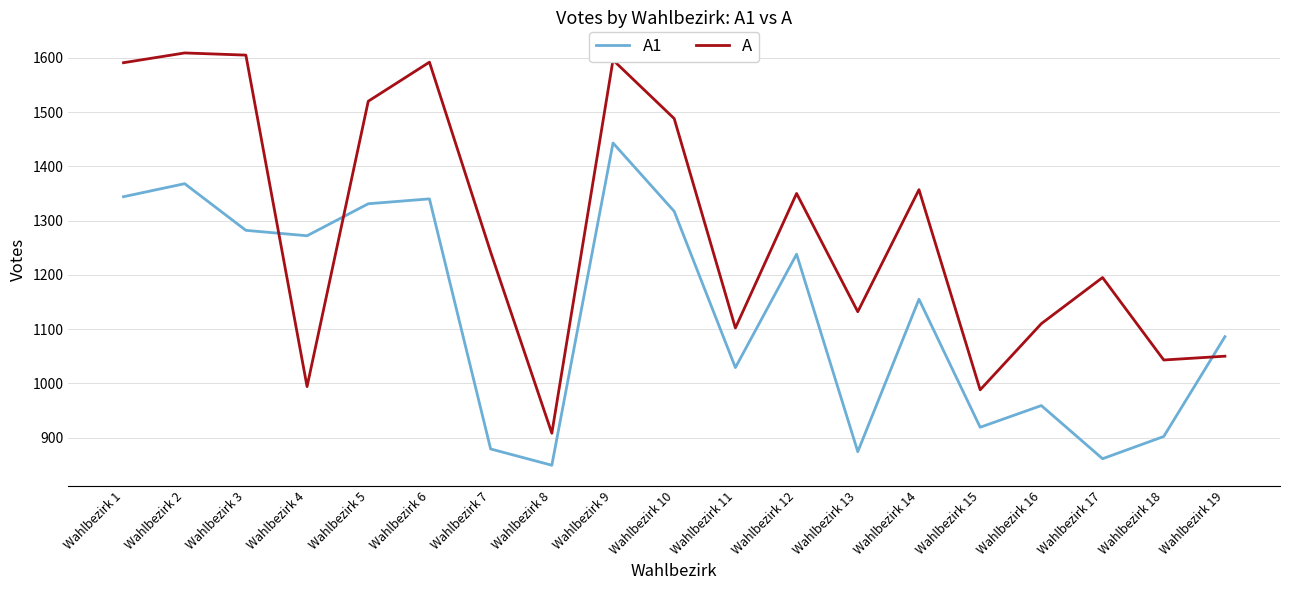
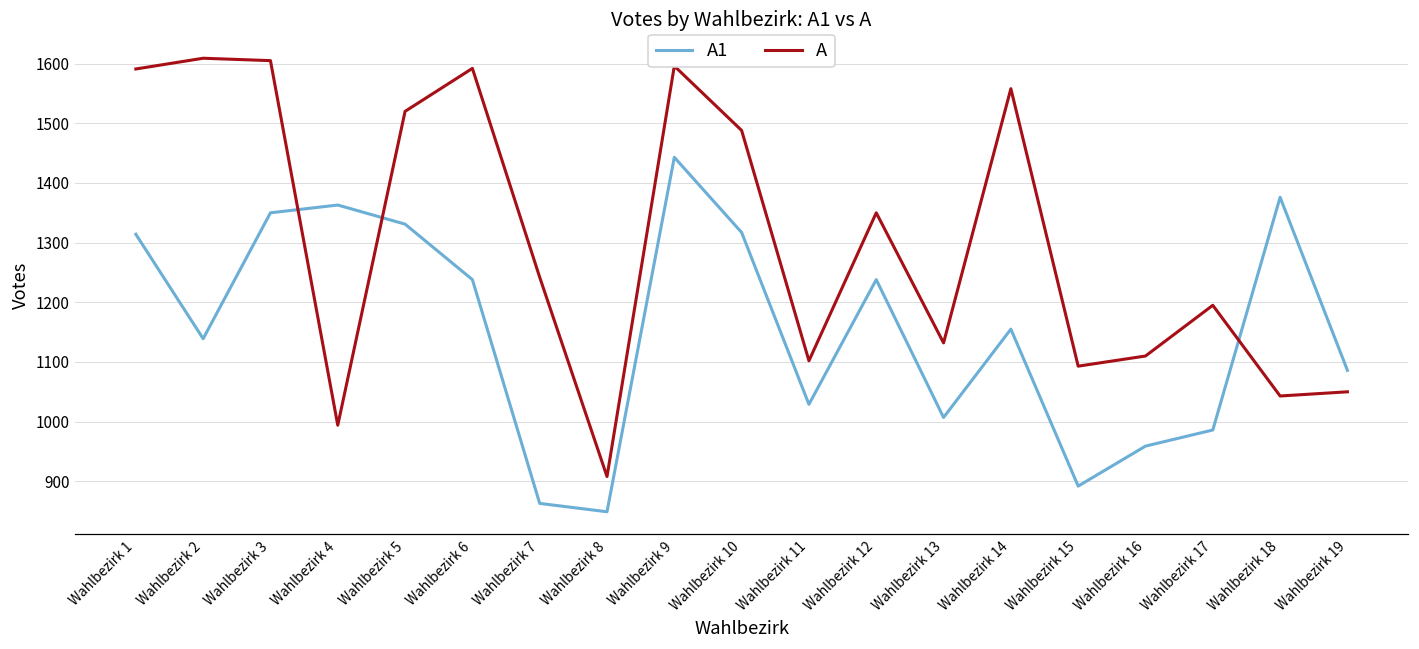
  {
    "A1": {
-     "Wahlbezirk 1": 1340,
-     "Wahlbezirk 2": 1370,
-     "Wahlbezirk 3": 1280,
-     "Wahlbezirk 4": 1270,
+     "Wahlbezirk 1": 1310,
+     "Wahlbezirk 2": 1140,
+     "Wahlbezirk 3": 1350,
+     "Wahlbezirk 4": 1360,
      "Wahlbezirk 5": 1330,
-     "Wahlbezirk 6": 1340,
-     "Wahlbezirk 7": 880,
+     "Wahlbezirk 6": 1240,
+     "Wahlbezirk 7": 860,
      "Wahlbezirk 8": 850,
      "Wahlbezirk 9": 1440,
      "Wahlbezirk 10": 1320,
      "Wahlbezirk 11": 1030,
      "Wahlbezirk 12": 1240,
-     "Wahlbezirk 13": 870,
+     "Wahlbezirk 13": 1010,
      "Wahlbezirk 14": 1160,
-     "Wahlbezirk 15": 920,
+     "Wahlbezirk 15": 890,
      "Wahlbezirk 16": 960,
-     "Wahlbezirk 17": 860,
-     "Wahlbezirk 18": 900,
+     "Wahlbezirk 17": 990,
+     "Wahlbezirk 18": 1380,
      "Wahlbezirk 19": 1090
    },
    "A": {
      "Wahlbezirk 1": 1590,
      "Wahlbezirk 2": 1610,
      "Wahlbezirk 3": 1610,
      "Wahlbezirk 4": 990,
      "Wahlbezirk 5": 1520,
      "Wahlbezirk 6": 1590,
      "Wahlbezirk 7": 1240,
      "Wahlbezirk 8": 910,
      "Wahlbezirk 10": 1490,
      "Wahlbezirk 11": 1100,
      "Wahlbezirk 12": 1350,
      "Wahlbezirk 13": 1130,
-     "Wahlbezirk 14": 1360,
-     "Wahlbezirk 15": 990,
+     "Wahlbezirk 14": 1560,
+     "Wahlbezirk 15": 1090,
      "Wahlbezirk 16": 1110,
      "Wahlbezirk 17": 1200,
      "Wahlbezirk 18": 1040,
      "Wahlbezirk 19": 1050
    }
  }
